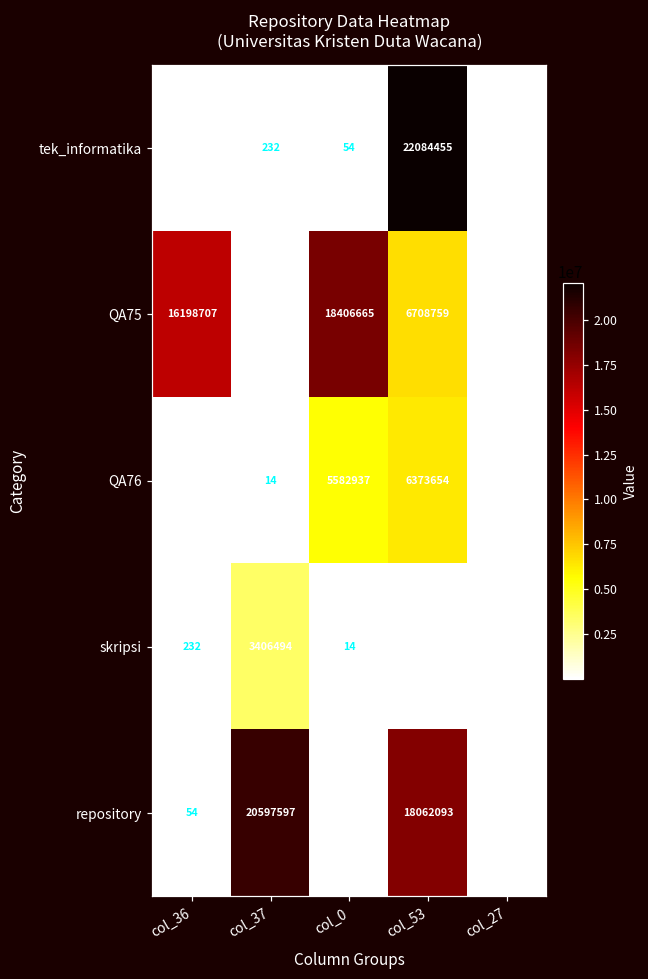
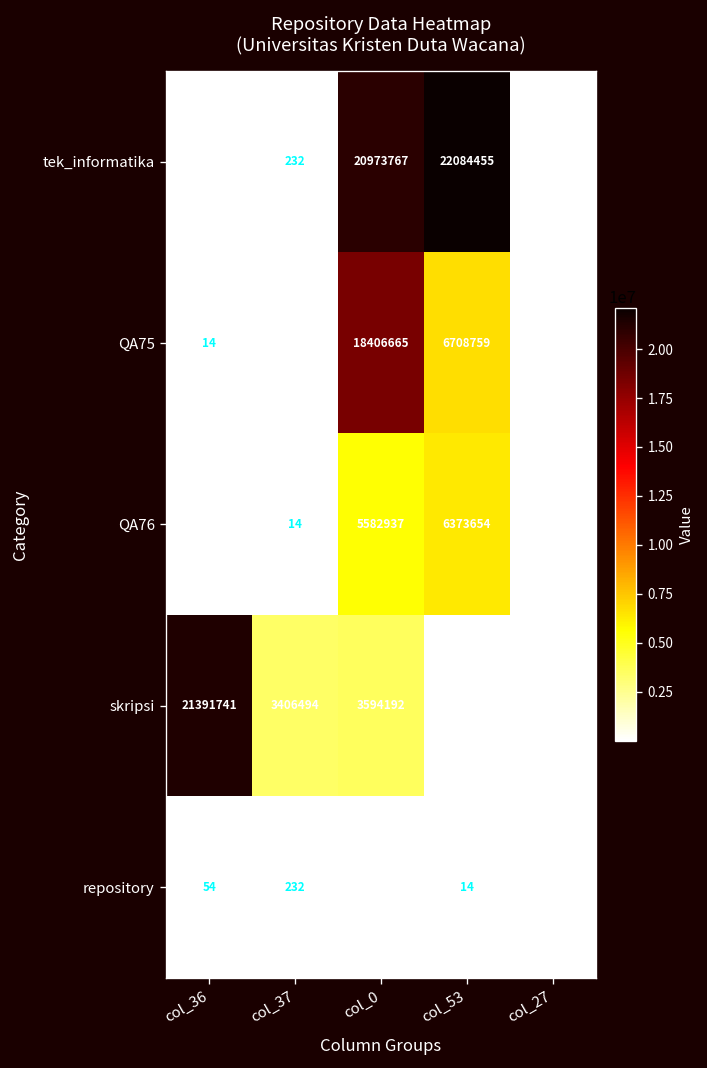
  {
    "tek_informatika": {
      "col_37": 232,
-     "col_0": 54,
+     "col_0": 20973767,
      "col_53": 22084455
    },
    "QA75": {
-     "col_36": 16198707,
+     "col_36": 14,
      "col_0": 18406665,
      "col_53": 6708759
    },
    "QA76": {
      "col_37": 14,
      "col_0": 5582937,
      "col_53": 6373654
    },
    "skripsi": {
-     "col_36": 232,
+     "col_36": 21391741,
      "col_37": 3406494,
-     "col_0": 14
+     "col_0": 3594192
    },
    "repository": {
      "col_36": 54,
-     "col_37": 20597597,
-     "col_53": 18062093
+     "col_37": 232,
+     "col_53": 14
    }
  }
